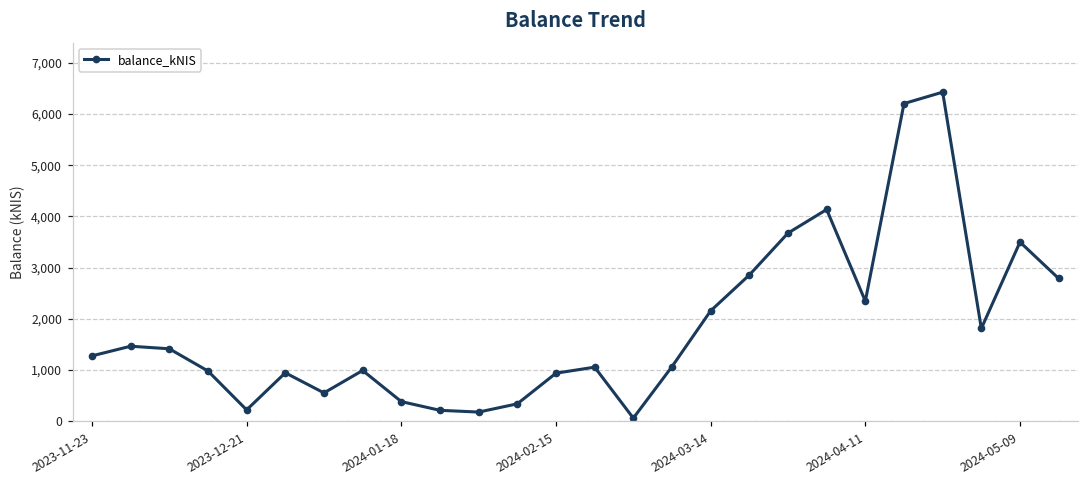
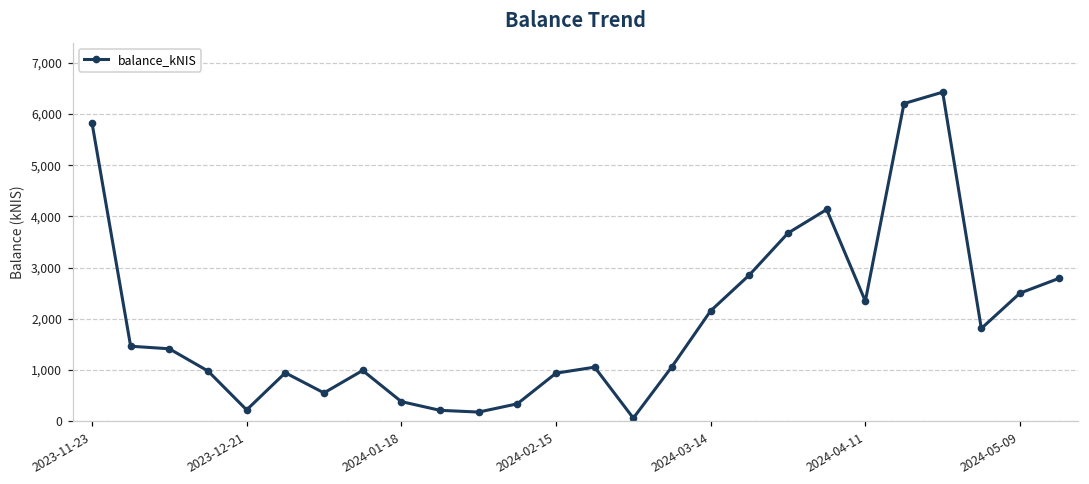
  {
-   "2023-11-23": "1,300",
+   "2023-11-23": "5,800",
    "2023-12-21": "200",
    "2024-01-18": "400",
    "2024-02-15": "900",
    "2024-03-14": "2,200",
    "2024-04-11": "2,300",
-   "2024-05-09": "3,500"
+   "2024-05-09": "2,500"
  }
